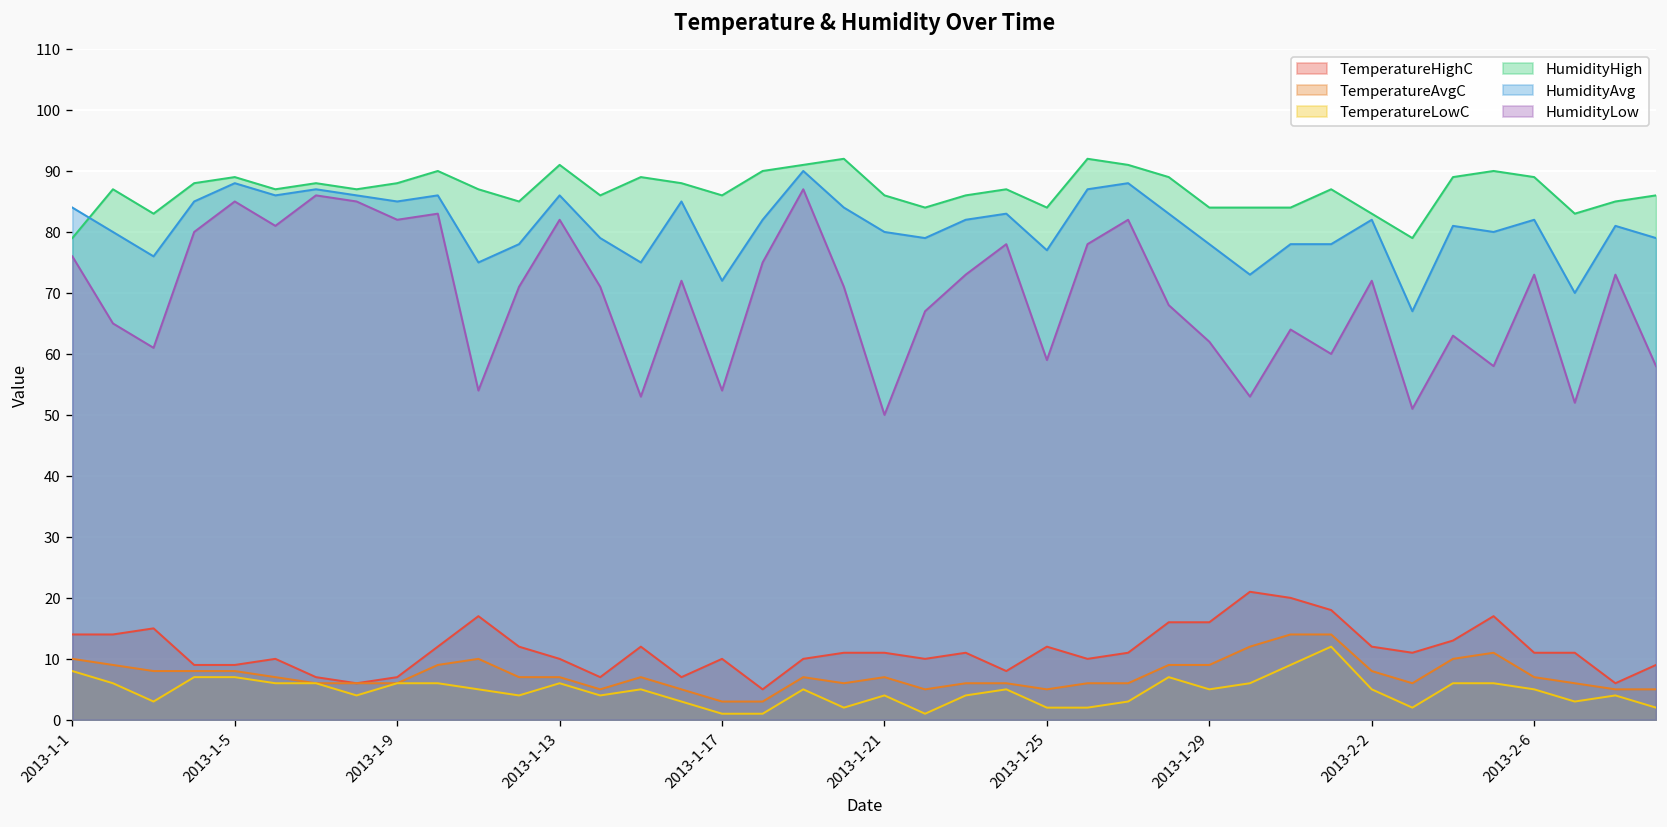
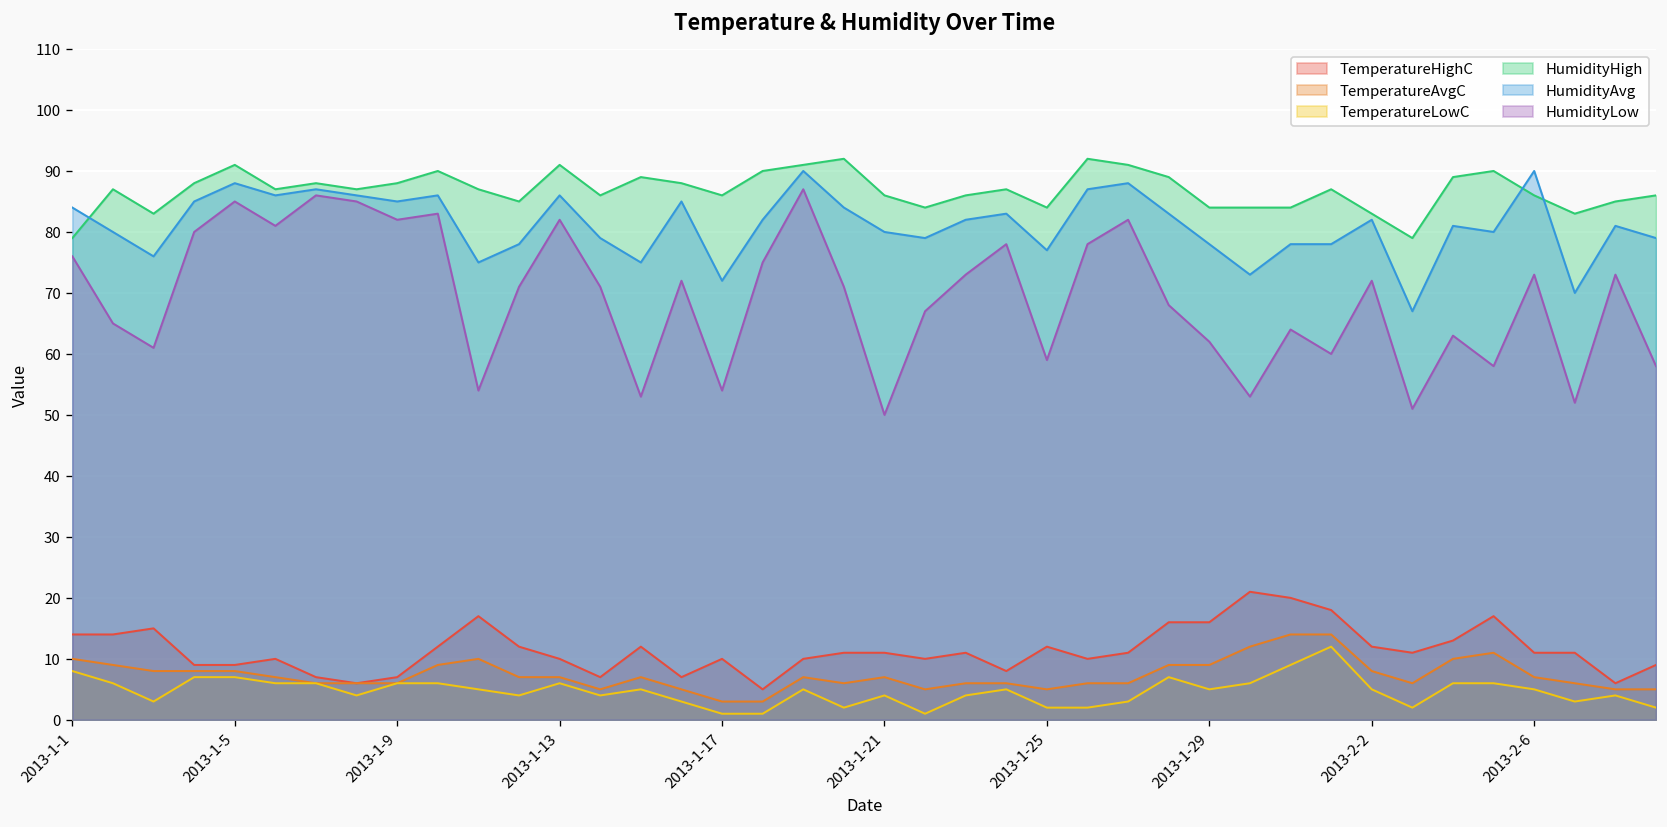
  {
    "HumidityHigh": {
      "2013-1-1": 79,
-     "2013-1-5": 89,
+     "2013-1-5": 91,
      "2013-1-9": 88,
      "2013-1-13": 91,
      "2013-1-17": 86,
      "2013-1-21": 86,
      "2013-1-25": 84,
      "2013-1-29": 84,
      "2013-2-2": 83,
-     "2013-2-6": 89
+     "2013-2-6": 86
    },
    "HumidityAvg": {
      "2013-1-1": 84,
      "2013-1-5": 88,
      "2013-1-9": 85,
      "2013-1-13": 86,
      "2013-1-17": 72,
      "2013-1-21": 80,
      "2013-1-25": 77,
      "2013-1-29": 78,
      "2013-2-2": 82,
-     "2013-2-6": 82
+     "2013-2-6": 90
    },
    "HumidityLow": {
      "2013-1-1": 76,
      "2013-1-5": 85,
      "2013-1-9": 82,
      "2013-1-13": 82,
      "2013-1-17": 54,
      "2013-1-21": 50,
      "2013-1-25": 59,
      "2013-1-29": 62,
      "2013-2-2": 72,
      "2013-2-6": 73
    }
  }
